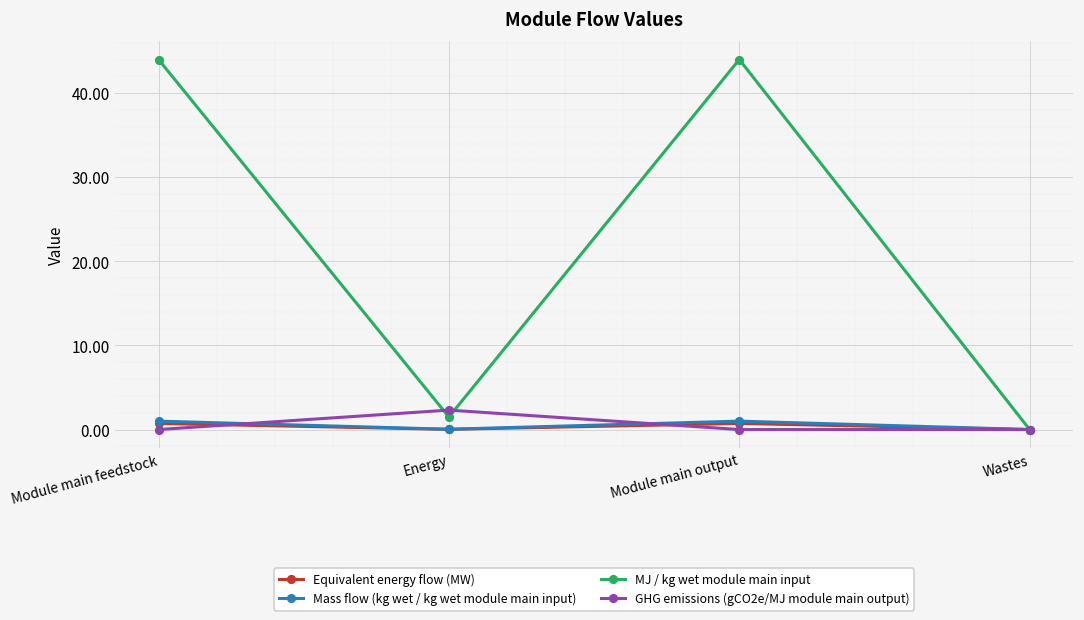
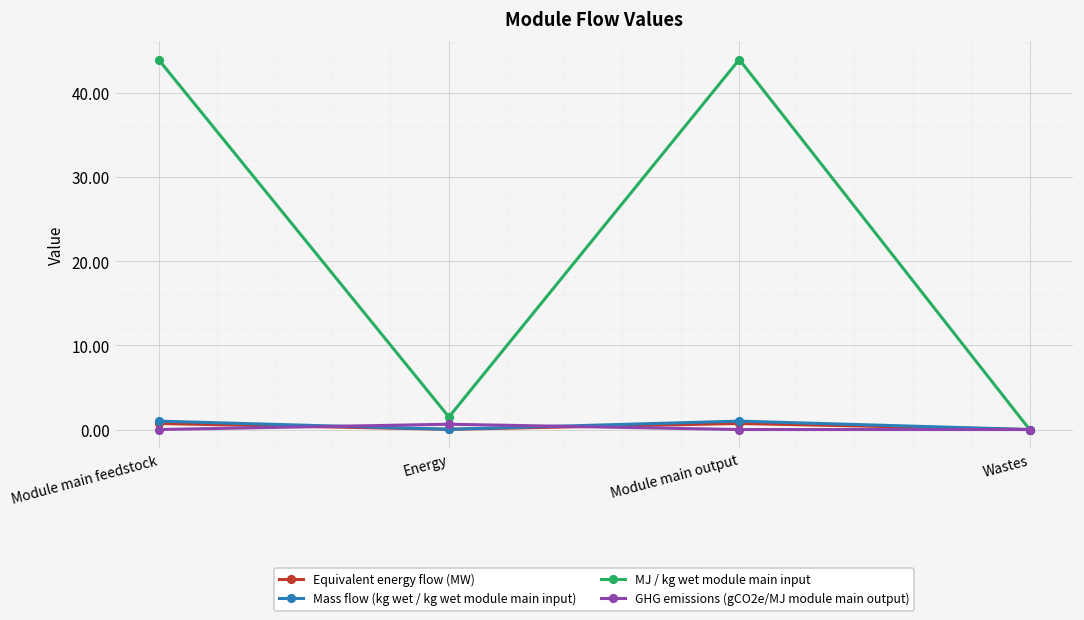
  {
    "MJ / kg wet module main input": {
      "Module main feedstock": 44,
      "Energy": 1,
      "Module main output": 44
    },
    "GHG emissions (gCO2e/MJ module main output)": {
      "Module main feedstock": 0,
-     "Energy": 2,
+     "Energy": 1,
      "Module main output": 0
    }
  }
